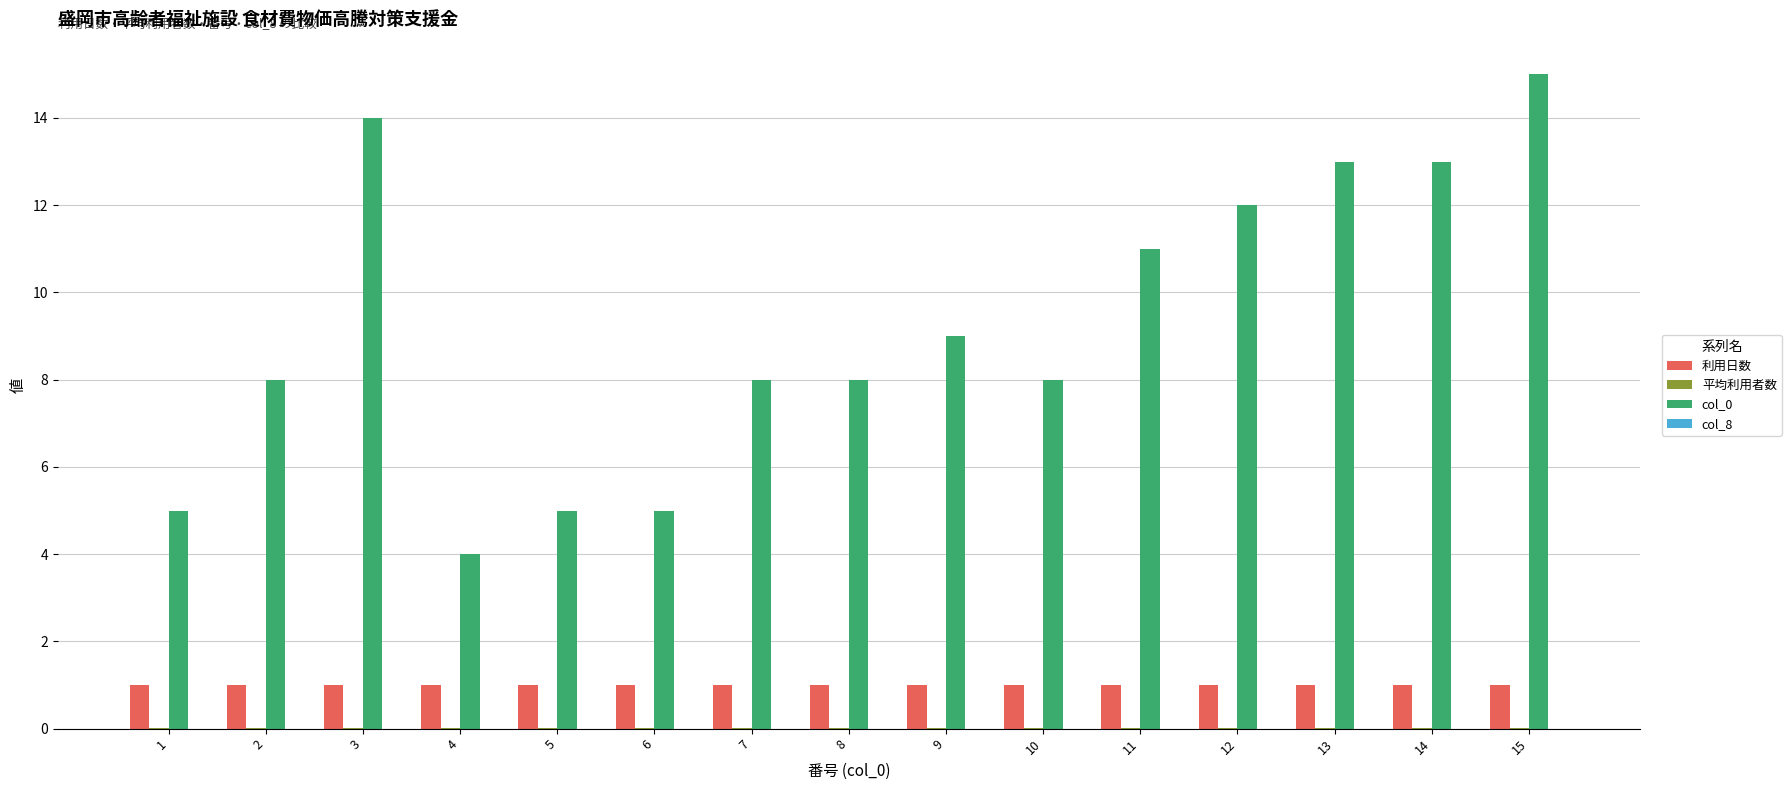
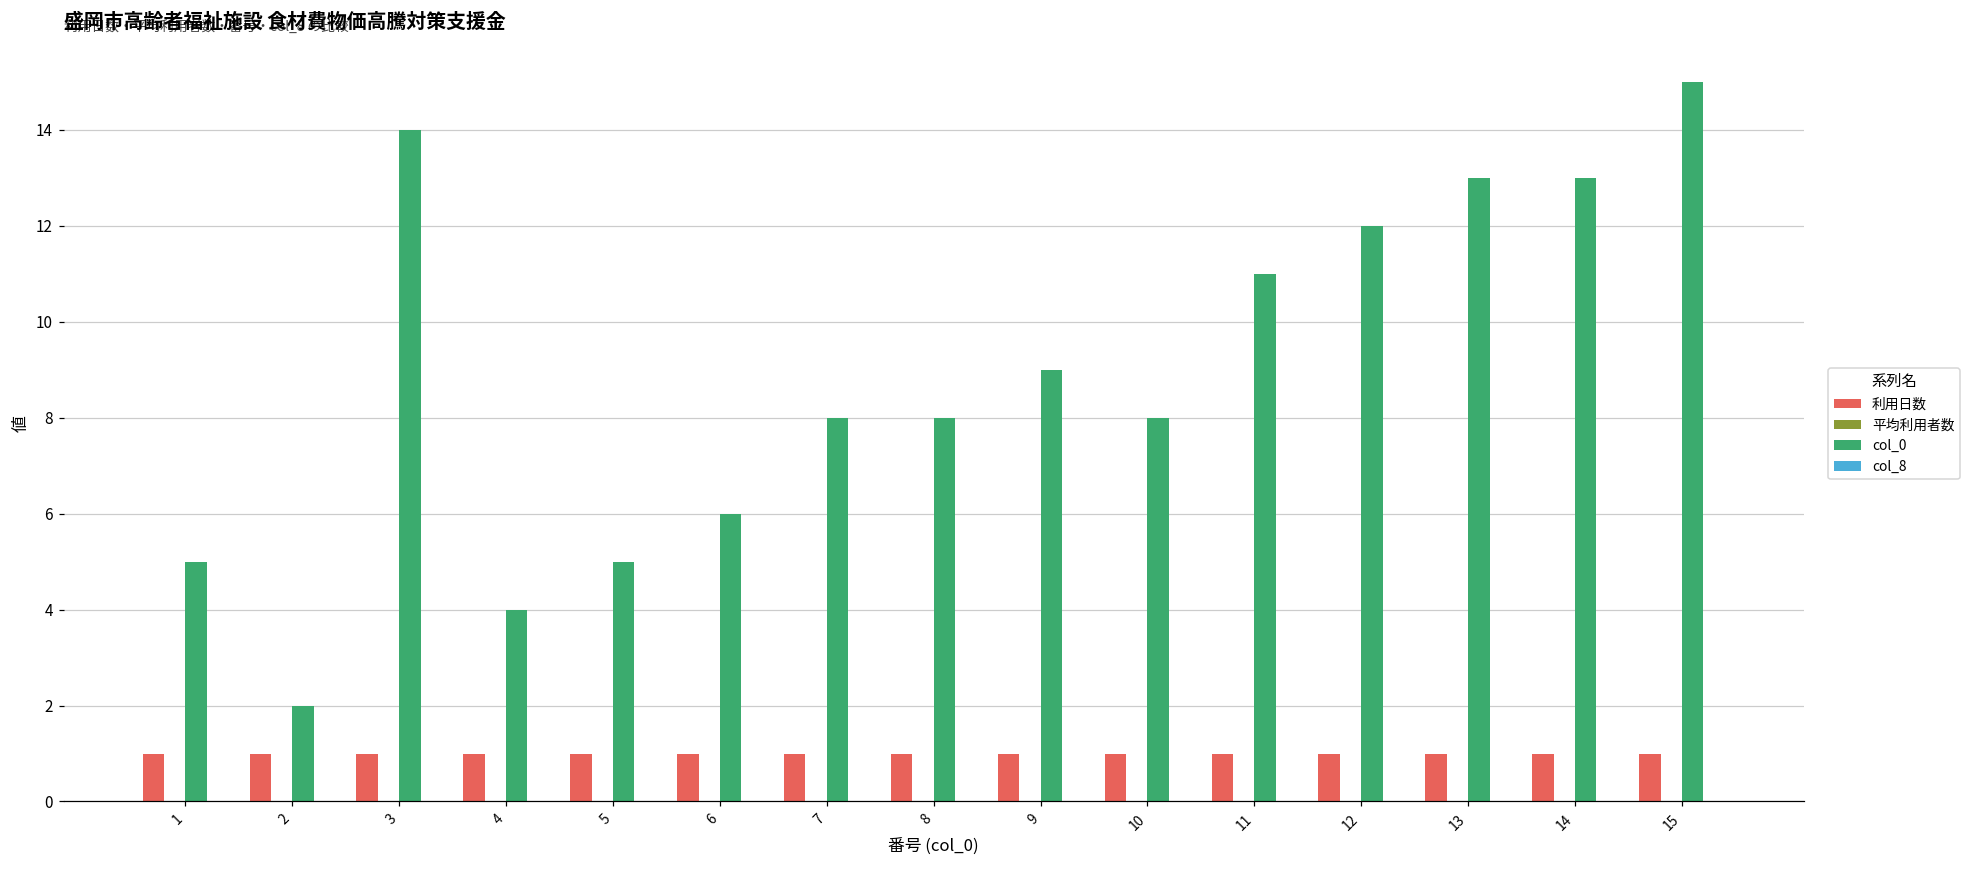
  {
    "利用日数": {
      "1": 1,
      "2": 1,
      "3": 1,
      "4": 1,
      "5": 1,
      "6": 1,
      "7": 1,
      "8": 1,
      "9": 1,
      "10": 1,
      "11": 1,
      "12": 1,
      "13": 1,
      "14": 1,
      "15": 1
    },
    "col_0": {
      "1": 5,
-     "2": 8,
+     "2": 2,
      "3": 14,
      "4": 4,
      "5": 5,
-     "6": 5,
+     "6": 6,
      "7": 8,
      "8": 8,
      "9": 9,
      "10": 8,
      "11": 11,
      "12": 12,
      "13": 13,
      "14": 13,
      "15": 15
    },
    "col_8": {
      "1": 0,
      "2": 0,
      "3": 0,
      "4": 0,
      "5": 0,
      "6": 0,
      "7": 0,
      "8": 0,
      "9": 0,
      "10": 0,
      "11": 0,
      "12": 0,
      "13": 0,
      "14": 0,
      "15": 0
    }
  }
